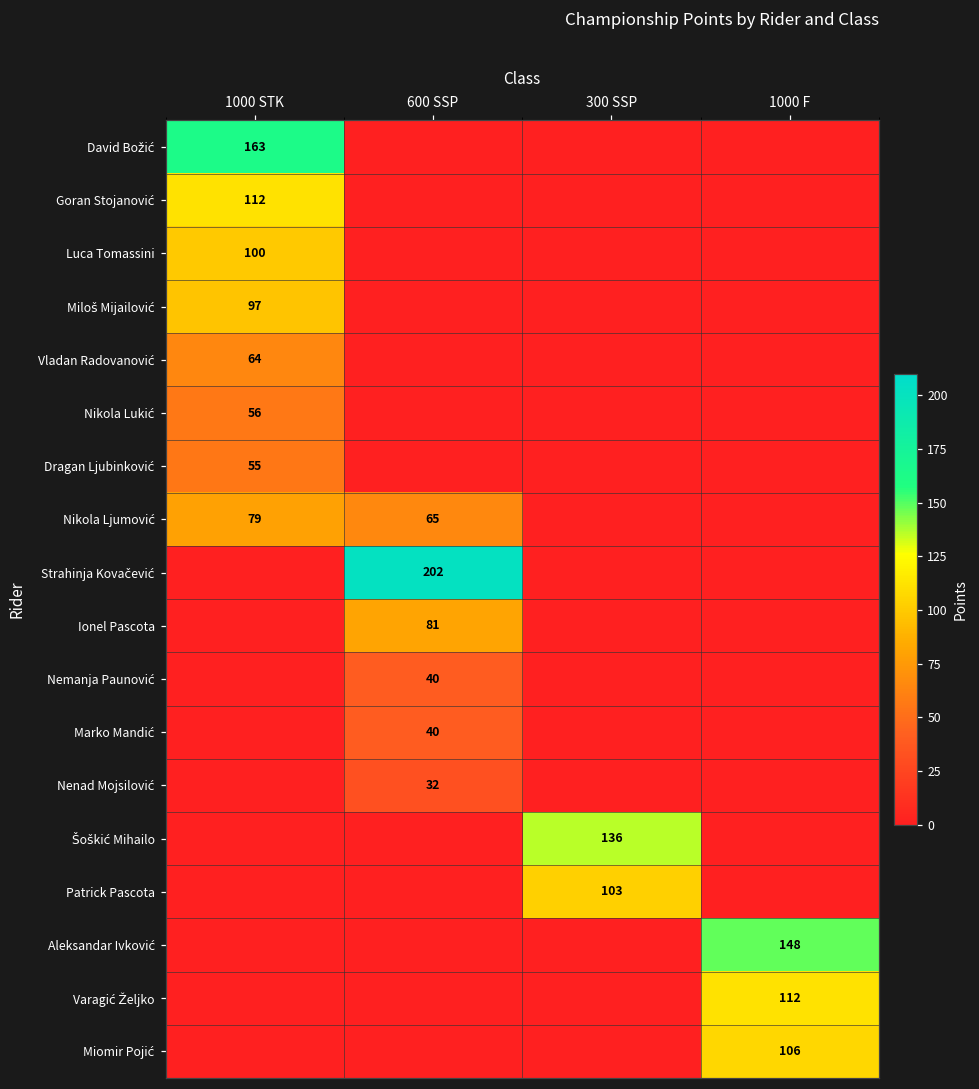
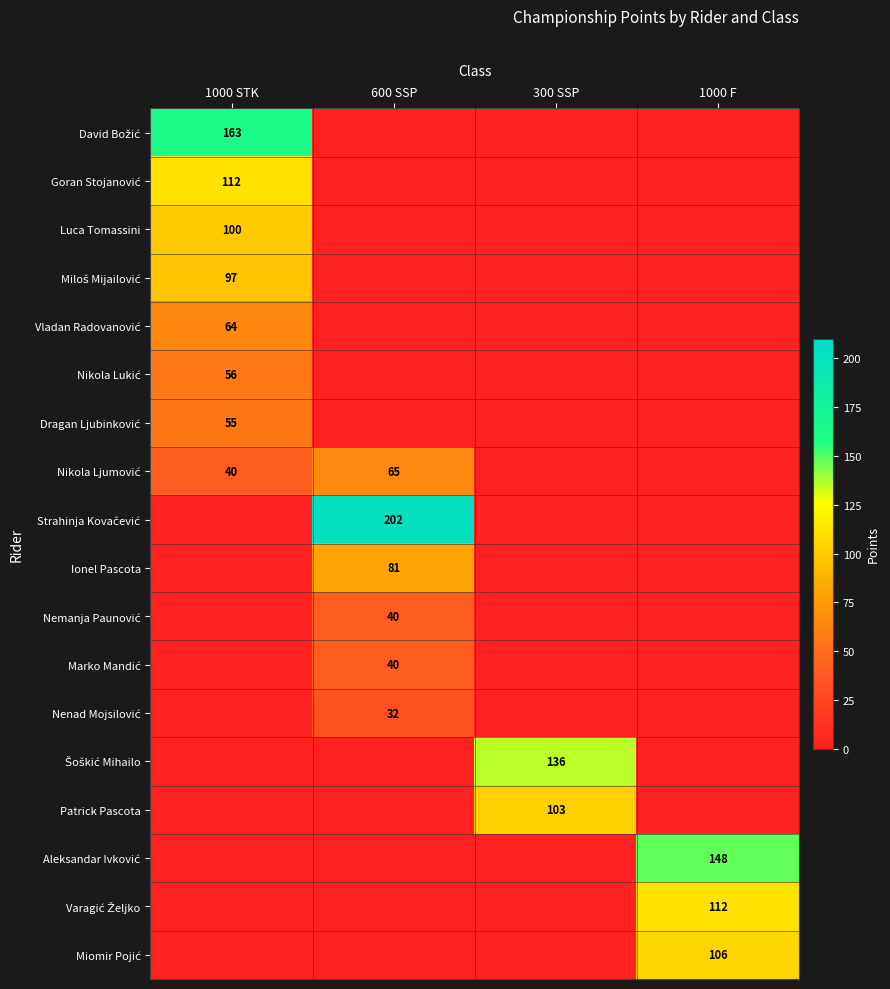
  {
    "David Božić": {
      "1000 STK": 163
    },
    "Goran Stojanović": {
      "1000 STK": 112
    },
    "Luca Tomassini": {
      "1000 STK": 100
    },
    "Miloš Mijailović": {
      "1000 STK": 97
    },
    "Vladan Radovanović": {
      "1000 STK": 64
    },
    "Nikola Lukić": {
      "1000 STK": 56
    },
    "Dragan Ljubinković": {
      "1000 STK": 55
    },
    "Nikola Ljumović": {
-     "1000 STK": 79,
+     "1000 STK": 40,
      "600 SSP": 65
    },
    "Strahinja Kovačević": {
      "600 SSP": 202
    },
    "Ionel Pascota": {
      "600 SSP": 81
    },
    "Nemanja Paunović": {
      "600 SSP": 40
    },
    "Marko Mandić": {
      "600 SSP": 40
    },
    "Nenad Mojsilović": {
      "600 SSP": 32
    },
    "Šoškić Mihailo": {
      "300 SSP": 136
    },
    "Patrick Pascota": {
      "300 SSP": 103
    },
    "Aleksandar Ivković": {
      "1000 F": 148
    },
    "Varagić Željko": {
      "1000 F": 112
    },
    "Miomir Pojić": {
      "1000 F": 106
    }
  }
